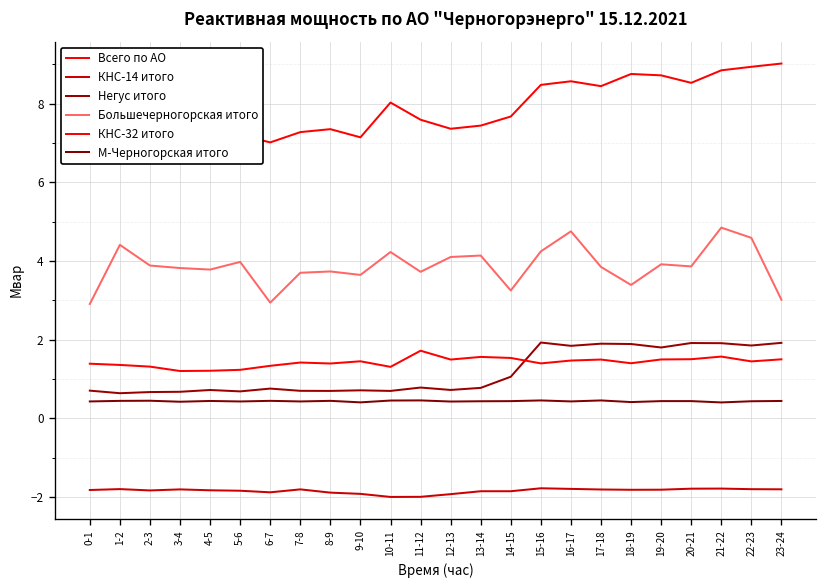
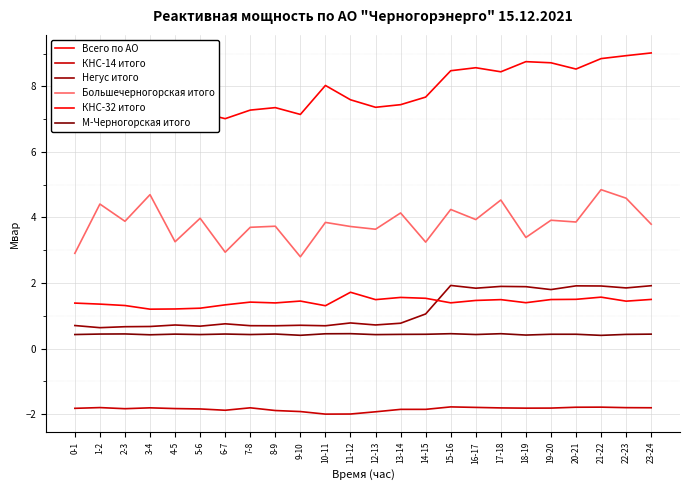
  {
    "Большечерногорская итого": {
      "0-1": 2.9,
      "1-2": 4.4,
      "2-3": 3.9,
-     "3-4": 3.8,
-     "4-5": 3.8,
+     "3-4": 4.7,
+     "4-5": 3.3,
      "5-6": 4.0,
      "6-7": 2.9,
      "7-8": 3.7,
      "8-9": 3.7,
-     "9-10": 3.6,
-     "10-11": 4.2,
+     "9-10": 2.8,
+     "10-11": 3.8,
      "11-12": 3.7,
-     "12-13": 4.1,
+     "12-13": 3.6,
      "13-14": 4.1,
      "14-15": 3.2,
      "15-16": 4.2,
-     "16-17": 4.8,
-     "17-18": 3.8,
+     "16-17": 3.9,
+     "17-18": 4.5,
      "18-19": 3.4,
      "19-20": 3.9,
      "20-21": 3.9,
      "21-22": 4.8,
      "22-23": 4.6,
-     "23-24": 3.0
+     "23-24": 3.8
    }
  }
